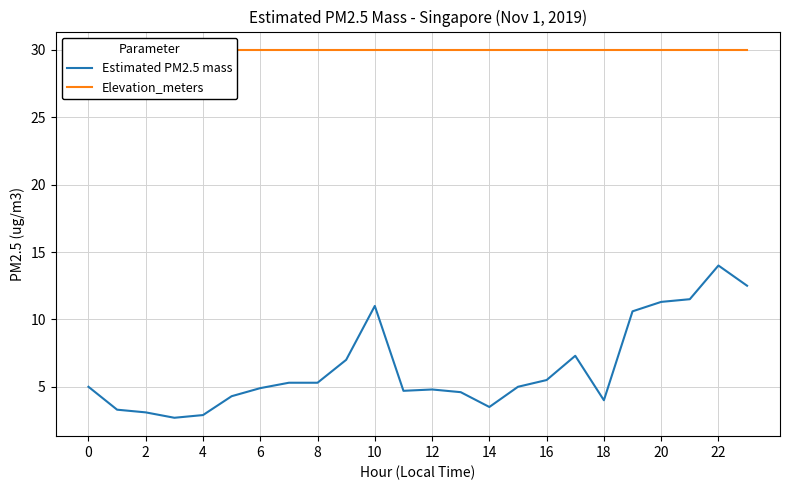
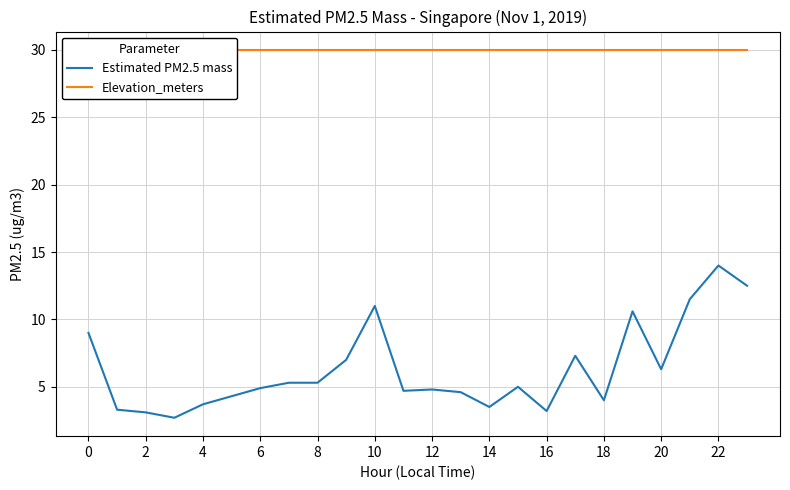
  {
    "Estimated PM2.5 mass": {
-     "0": 5,
+     "0": 9,
      "2": 3.1,
-     "4": 2.9,
+     "4": 3.7,
      "6": 4.9,
      "8": 5.3,
      "10": 11.0,
      "12": 4.8,
      "14": 3.5,
-     "16": 5.5,
+     "16": 3.2,
      "18": 4.0,
-     "20": 11.3,
+     "20": 6.3,
      "22": 14.0
    },
    "Elevation_meters": {
      "6": 30.0,
      "8": 30.0,
      "10": 30.0,
      "12": 30.0,
      "14": 30.0,
      "16": 30.0,
      "18": 30.0,
      "20": 30.0,
      "22": 30.0
    }
  }
